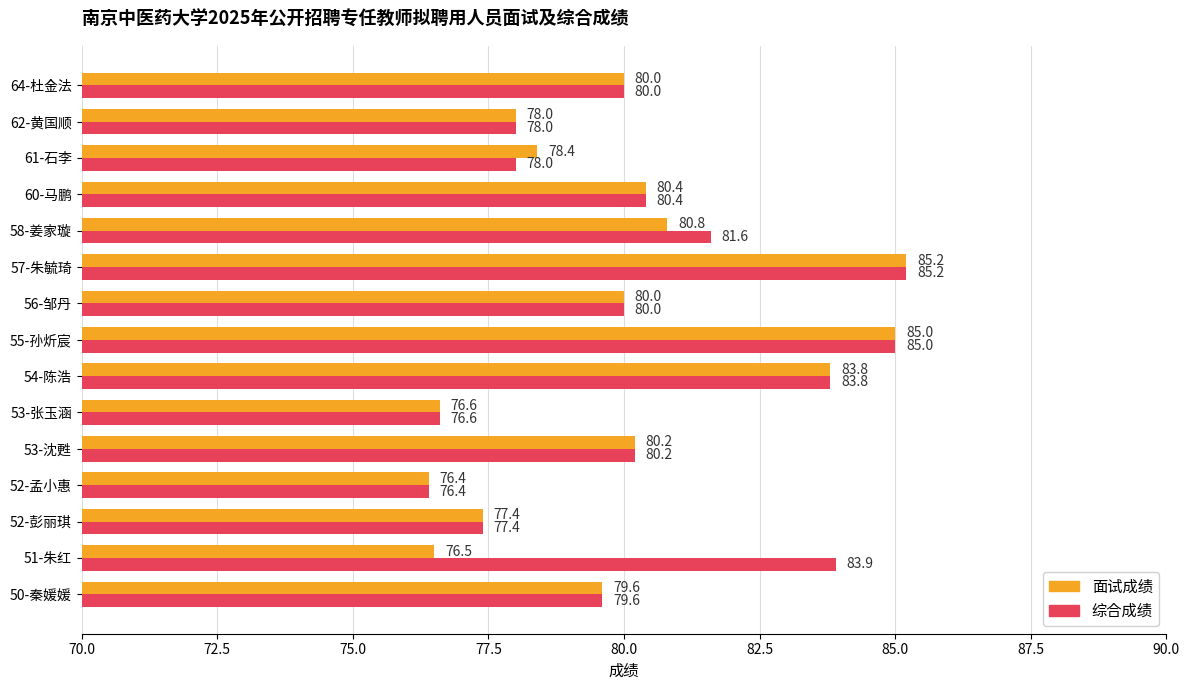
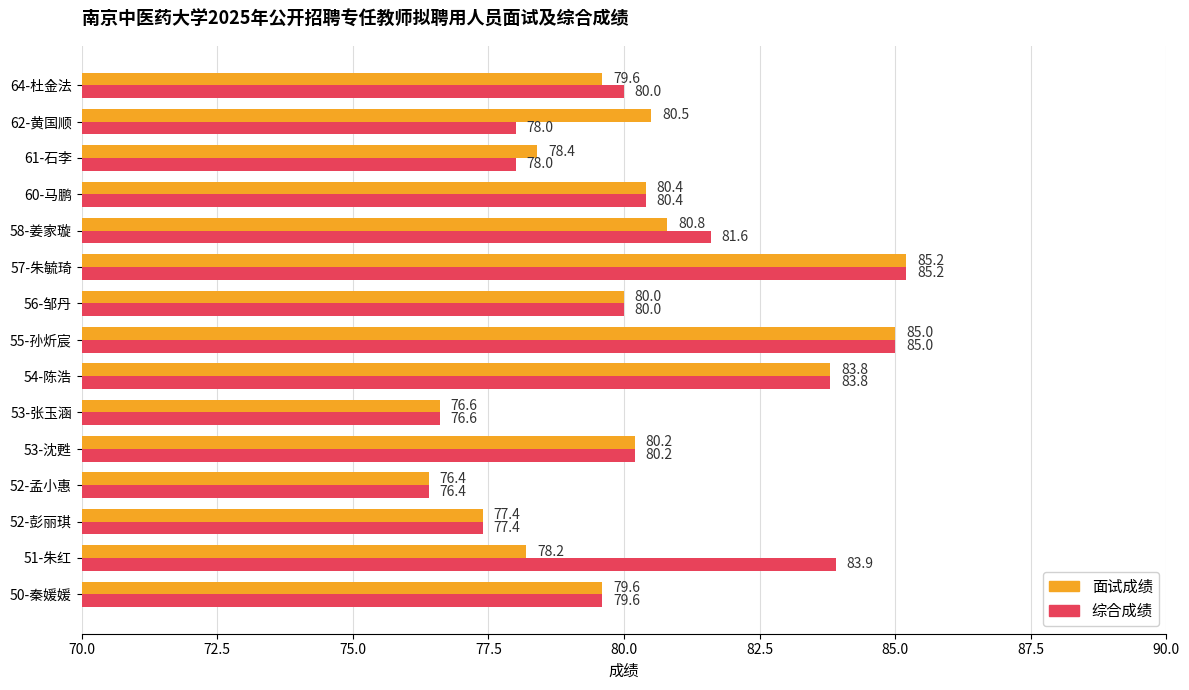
  {
    "面试成绩": {
-     "64-杜金法": 80.0,
-     "62-黄国顺": 78.0,
+     "64-杜金法": 79.6,
+     "62-黄国顺": 80.5,
      "61-石李": 78.4,
      "60-马鹏": 80.4,
      "58-姜家璇": 80.8,
      "57-朱毓琦": 85.2,
      "56-邹丹": 80.0,
      "55-孙炘宸": 85.0,
      "54-陈浩": 83.8,
      "53-张玉涵": 76.6,
      "53-沈甦": 80.2,
      "52-孟小惠": 76.4,
      "52-彭丽琪": 77.4,
-     "51-朱红": 76.5,
+     "51-朱红": 78.2,
      "50-秦媛媛": 79.6
    },
    "综合成绩": {
      "64-杜金法": 80.0,
      "62-黄国顺": 78.0,
      "61-石李": 78.0,
      "60-马鹏": 80.4,
      "58-姜家璇": 81.6,
      "57-朱毓琦": 85.2,
      "56-邹丹": 80.0,
      "55-孙炘宸": 85.0,
      "54-陈浩": 83.8,
      "53-张玉涵": 76.6,
      "53-沈甦": 80.2,
      "52-孟小惠": 76.4,
      "52-彭丽琪": 77.4,
      "51-朱红": 83.9,
      "50-秦媛媛": 79.6
    }
  }
